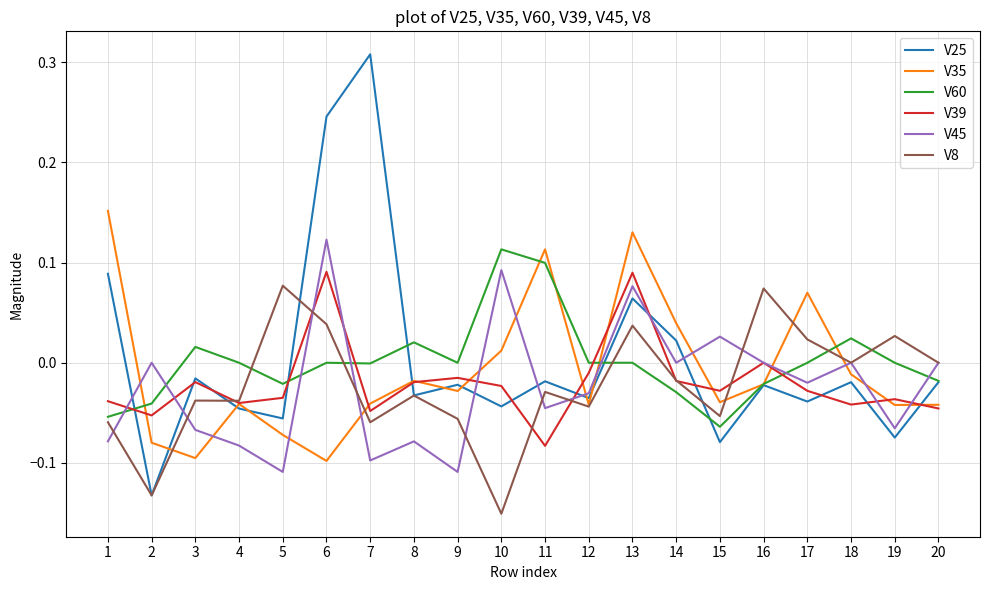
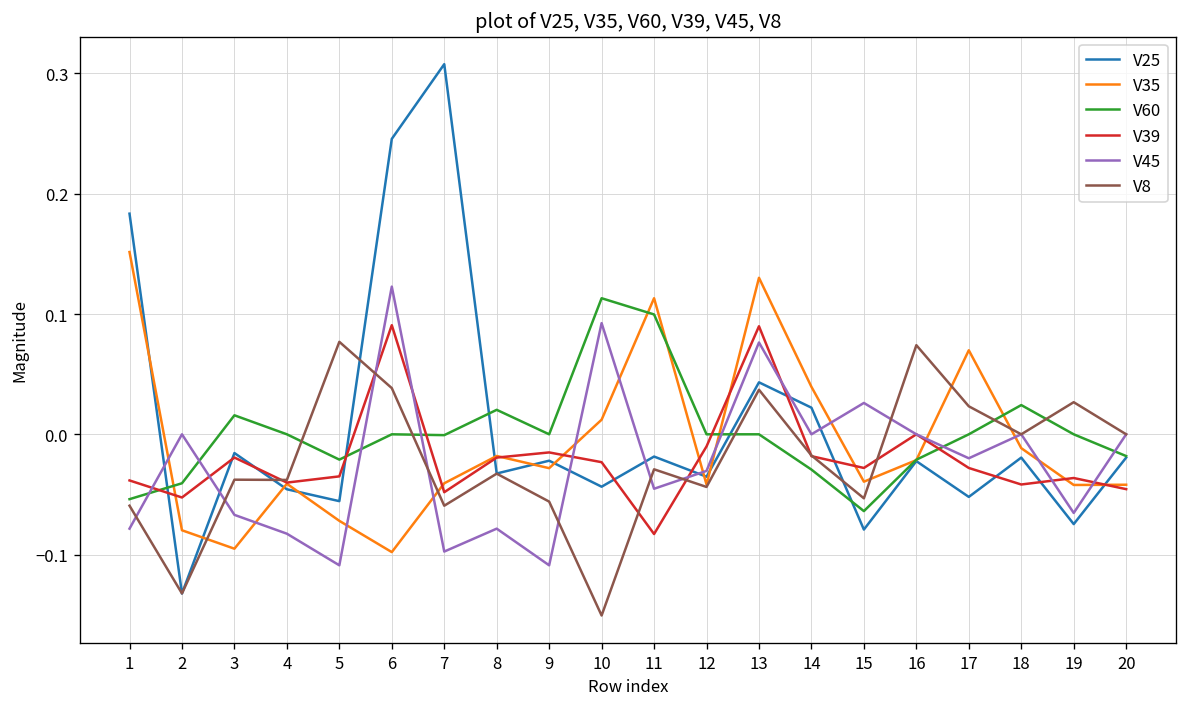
  {
    "V25": {
-     "1": 0.089,
+     "1": 0.183,
      "3": -0.016,
      "4": -0.046,
      "5": -0.056,
      "6": 0.246,
      "7": 0.308,
      "9": -0.022,
      "10": -0.044,
      "11": -0.018,
      "12": -0.035,
-     "13": 0.064,
+     "13": 0.043,
      "14": 0.022,
      "15": -0.079,
-     "17": -0.039,
+     "17": -0.052,
      "18": -0.019,
      "19": -0.075
    },
    "V35": {
      "1": 0.152,
      "2": -0.080,
      "3": -0.095,
      "5": -0.072,
      "6": -0.098,
      "7": -0.041,
      "9": -0.028,
      "10": 0.012,
      "11": 0.113,
      "13": 0.130,
      "14": 0.039,
      "15": -0.039,
      "17": 0.070,
      "18": -0.012,
      "19": -0.042,
      "20": -0.042
    },
    "V60": {
      "1": -0.054,
      "2": -0.041,
      "3": 0.016,
      "4": 0.000,
      "5": -0.021,
      "6": 0.000,
      "7": -0.001,
      "8": 0.020,
      "9": 0.000,
      "10": 0.113,
      "11": 0.100,
      "12": 0.000,
      "13": 0.000,
      "14": -0.029,
      "15": -0.064,
      "17": 0.000,
      "18": 0.024,
      "19": 0.000
    },
    "V39": {
      "1": -0.038,
      "2": -0.053,
      "3": -0.019,
      "5": -0.035,
      "6": 0.091,
      "7": -0.048,
      "9": -0.015,
      "10": -0.023,
      "11": -0.083,
      "12": -0.010,
      "13": 0.090,
      "15": -0.028,
      "17": -0.028,
      "18": -0.042,
      "19": -0.036,
      "20": -0.046
    },
    "V45": {
      "1": -0.078,
      "2": 0.000,
      "3": -0.067,
      "4": -0.083,
      "5": -0.109,
      "6": 0.123,
      "7": -0.097,
      "8": -0.078,
      "9": -0.109,
      "10": 0.092,
      "11": -0.045,
      "12": -0.030,
      "13": 0.076,
      "14": 0.000,
      "15": 0.026,
      "17": -0.020,
      "19": -0.065
    },
    "V8": {
      "1": -0.059,
      "3": -0.038,
      "5": 0.077,
      "6": 0.038,
      "7": -0.059,
      "9": -0.056,
      "10": -0.151,
      "11": -0.029,
      "13": 0.037,
      "15": -0.053,
      "16": 0.074,
      "17": 0.023,
      "19": 0.027
    }
  }
